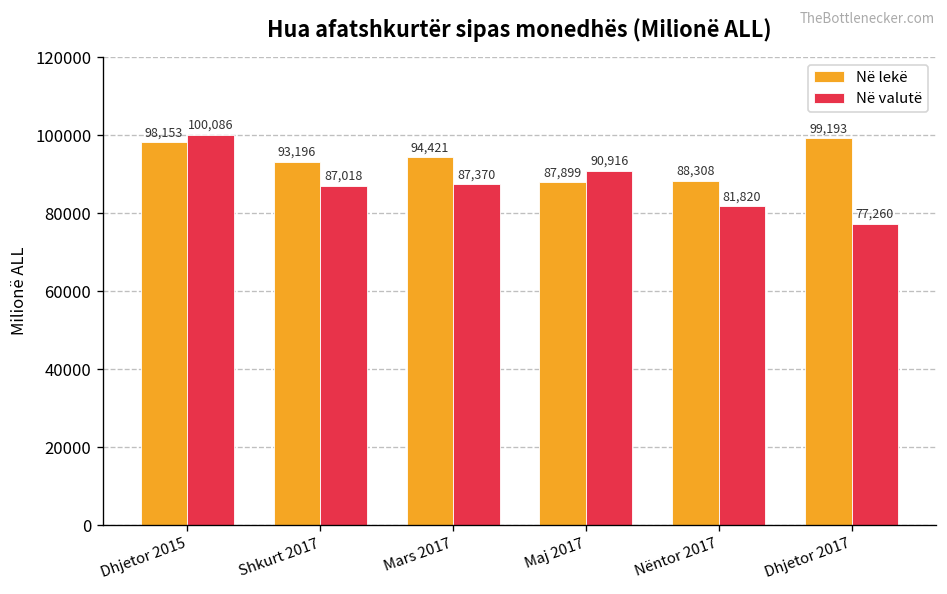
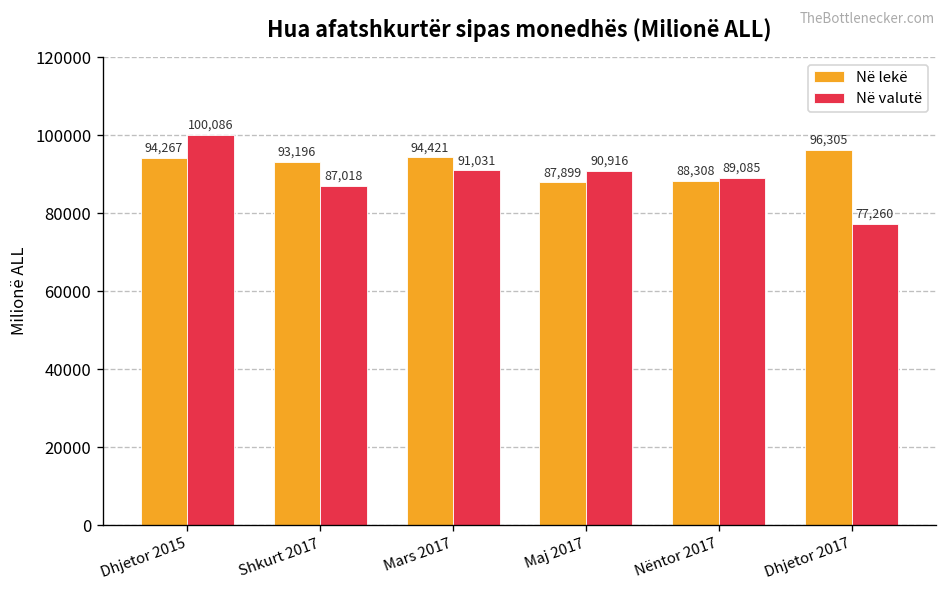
  {
    "Në lekë": {
-     "Dhjetor 2015": "98,153",
+     "Dhjetor 2015": "94,267",
      "Shkurt 2017": "93,196",
      "Mars 2017": "94,421",
      "Maj 2017": "87,899",
      "Nëntor 2017": "88,308",
-     "Dhjetor 2017": "99,193"
+     "Dhjetor 2017": "96,305"
    },
    "Në valutë": {
      "Dhjetor 2015": "100,086",
      "Shkurt 2017": "87,018",
-     "Mars 2017": "87,370",
+     "Mars 2017": "91,031",
      "Maj 2017": "90,916",
-     "Nëntor 2017": "81,820",
+     "Nëntor 2017": "89,085",
      "Dhjetor 2017": "77,260"
    }
  }
